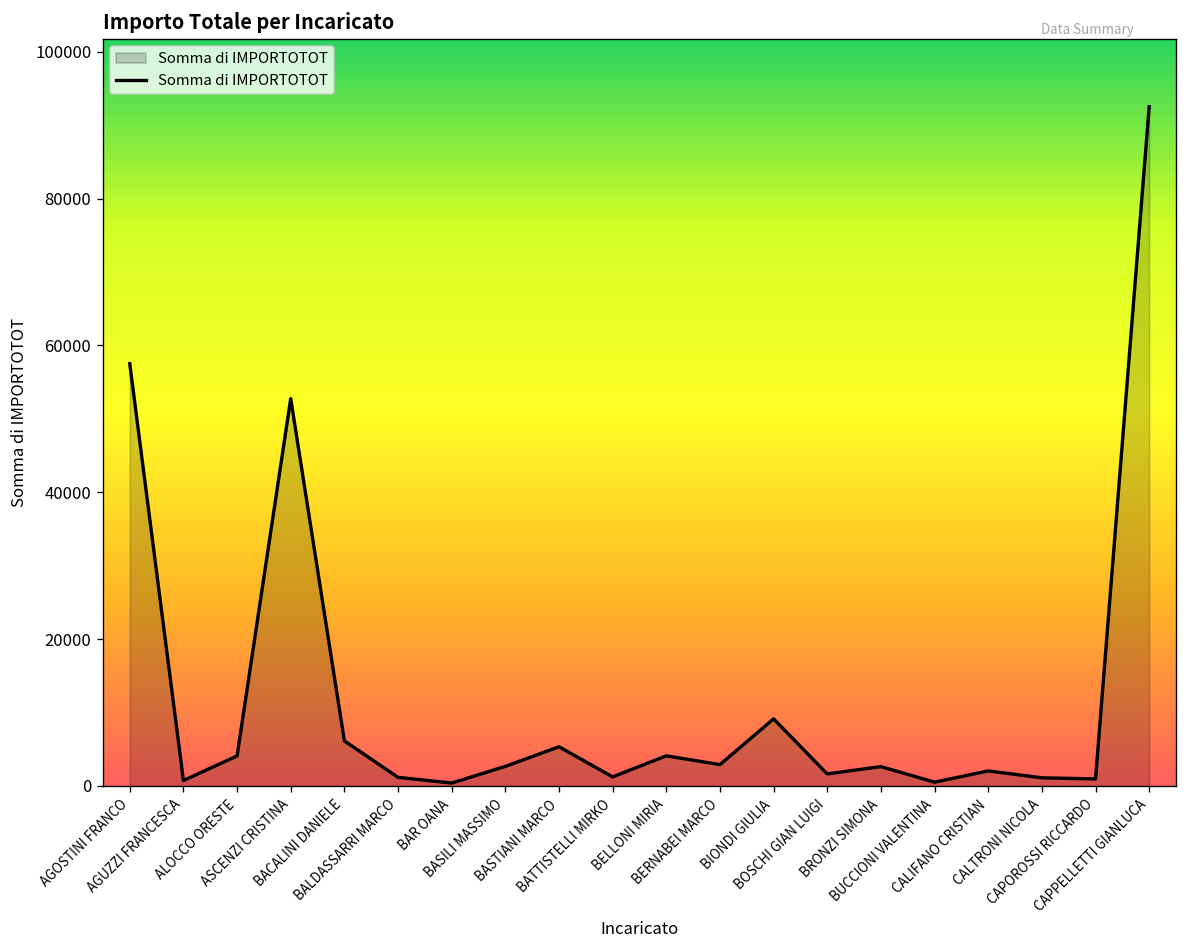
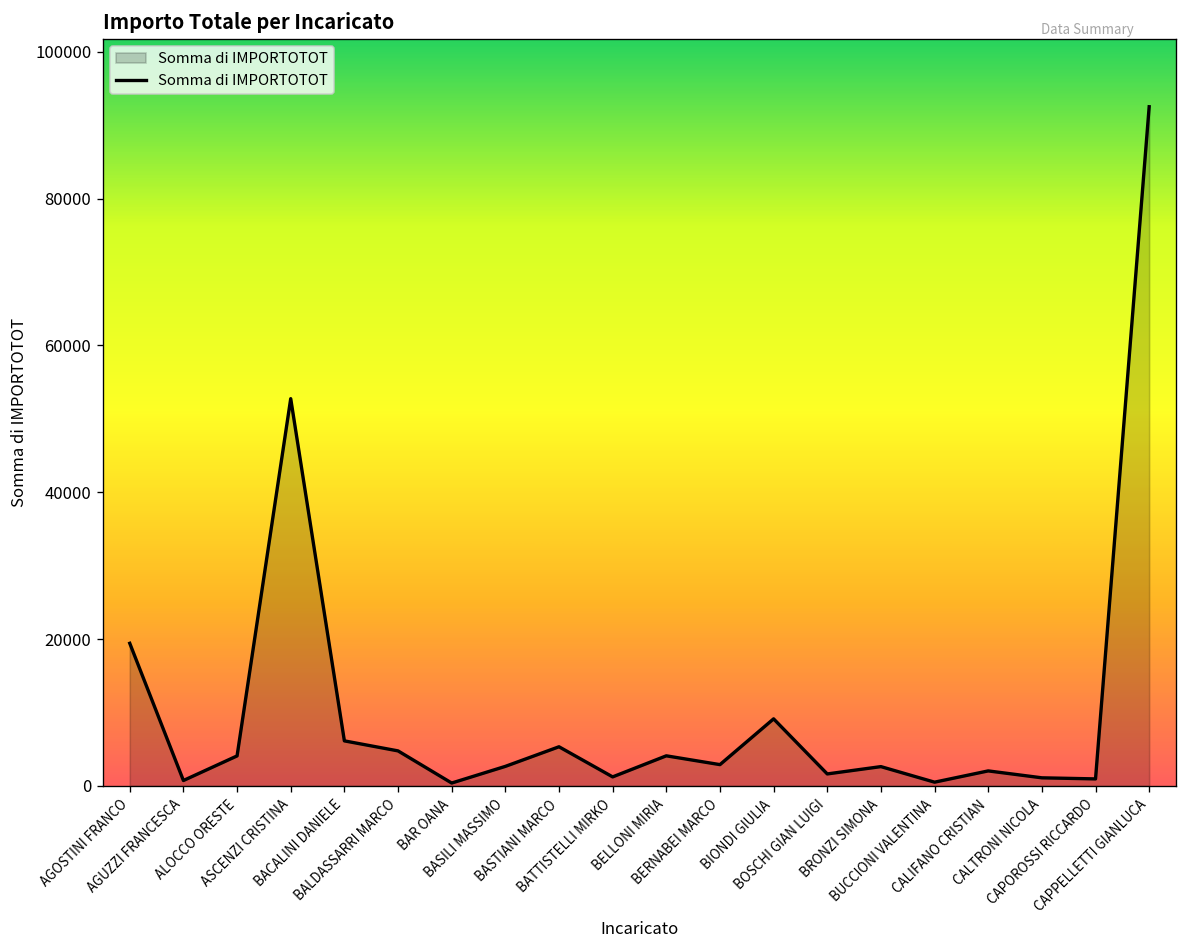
  {
-   "AGOSTINI FRANCO": 58000,
+   "AGOSTINI FRANCO": 19000,
    "AGUZZI FRANCESCA": 1000,
    "ALOCCO ORESTE": 4000,
    "ASCENZI CRISTINA": 53000,
    "BACALINI DANIELE": 6000,
-   "BALDASSARRI MARCO": 1000,
+   "BALDASSARRI MARCO": 5000,
    "BAR OANA": 0,
    "BASILI MASSIMO": 3000,
    "BASTIANI MARCO": 5000,
    "BATTISTELLI MIRKO": 1000,
    "BELLONI MIRIA": 4000,
    "BERNABEI MARCO": 3000,
    "BIONDI GIULIA": 9000,
    "BOSCHI GIAN LUIGI": 2000,
    "BRONZI SIMONA": 3000,
    "BUCCIONI VALENTINA": 1000,
    "CALIFANO CRISTIAN": 2000,
    "CALTRONI NICOLA": 1000,
    "CAPOROSSI RICCARDO": 1000,
    "CAPPELLETTI GIANLUCA": 93000
  }
